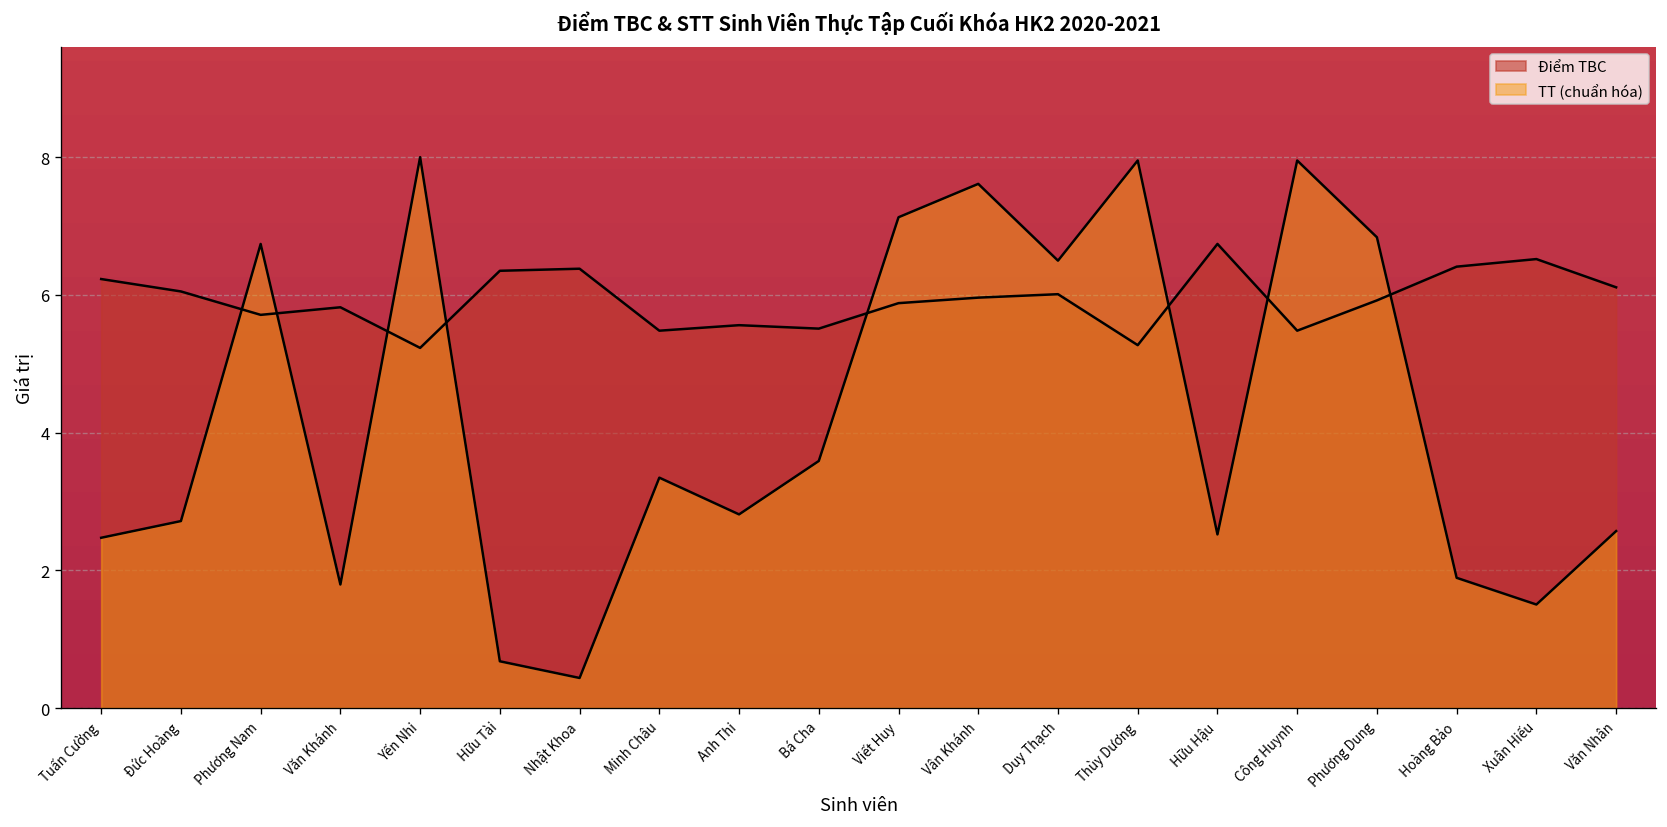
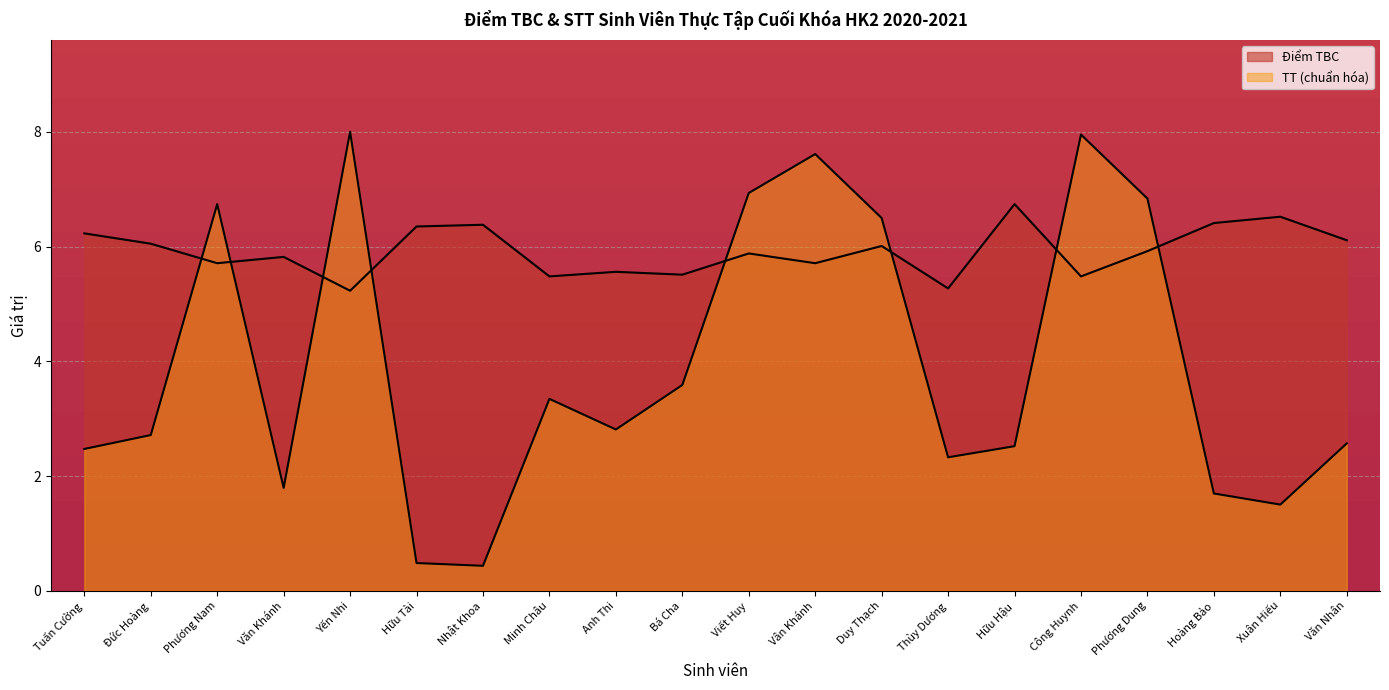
  {
    "Điểm TBC": {
      "Tuấn Cường": 6.2,
      "Đức Hoàng": 6.1,
      "Phương Nam": 5.7,
      "Văn Khánh": 5.8,
      "Yến Nhi": 5.2,
      "Hữu Tài": 6.4,
      "Nhật Khoa": 6.4,
      "Minh Châu": 5.5,
      "Anh Thi": 5.6,
      "Bá Cha": 5.5,
      "Viết Huy": 5.9,
-     "Vân Khánh": 6.0,
+     "Vân Khánh": 5.7,
      "Duy Thạch": 6.0,
      "Thùy Dương": 5.3,
      "Hữu Hậu": 6.7,
      "Công Huynh": 5.5,
      "Phương Dung": 5.9,
      "Hoàng Bảo": 6.4,
      "Xuân Hiếu": 6.5,
      "Văn Nhân": 6.1
    },
    "TT (chuẩn hóa)": {
      "Tuấn Cường": 2.5,
      "Đức Hoàng": 2.7,
      "Phương Nam": 6.7,
      "Văn Khánh": 1.8,
      "Yến Nhi": 8.0,
-     "Hữu Tài": 0.7,
+     "Hữu Tài": 0.5,
      "Nhật Khoa": 0.4,
      "Minh Châu": 3.3,
      "Anh Thi": 2.8,
      "Bá Cha": 3.6,
-     "Viết Huy": 7.1,
+     "Viết Huy": 6.9,
      "Vân Khánh": 7.6,
      "Duy Thạch": 6.5,
-     "Thùy Dương": 8.0,
+     "Thùy Dương": 2.3,
      "Hữu Hậu": 2.5,
      "Công Huynh": 8.0,
      "Phương Dung": 6.8,
-     "Hoàng Bảo": 1.9,
+     "Hoàng Bảo": 1.7,
      "Xuân Hiếu": 1.5,
      "Văn Nhân": 2.6
    }
  }
